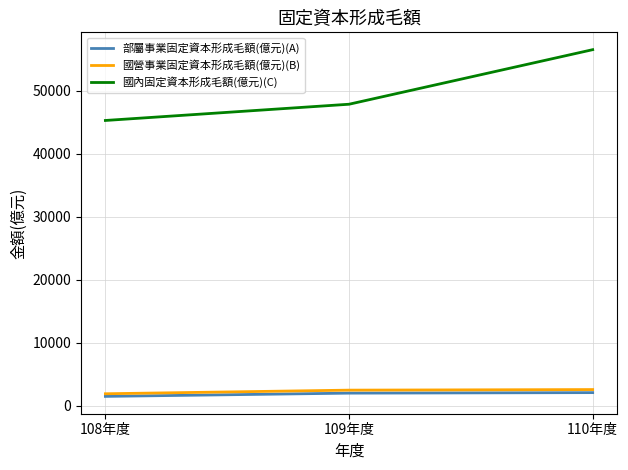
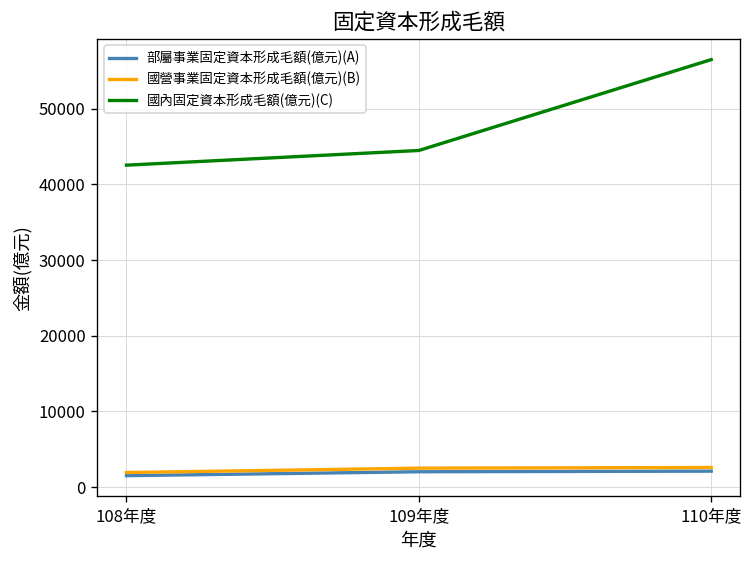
  {
    "部屬事業固定資本形成毛額(億元)(A)": {
      "108年度": 2000,
      "109年度": 2000,
      "110年度": 2000
    },
    "國營事業固定資本形成毛額(億元)(B)": {
      "108年度": 2000,
      "109年度": 2000,
      "110年度": 3000
    },
    "國內固定資本形成毛額(億元)(C)": {
-     "108年度": 45000,
-     "109年度": 48000,
+     "108年度": 43000,
+     "109年度": 44000,
      "110年度": 56000
    }
  }
